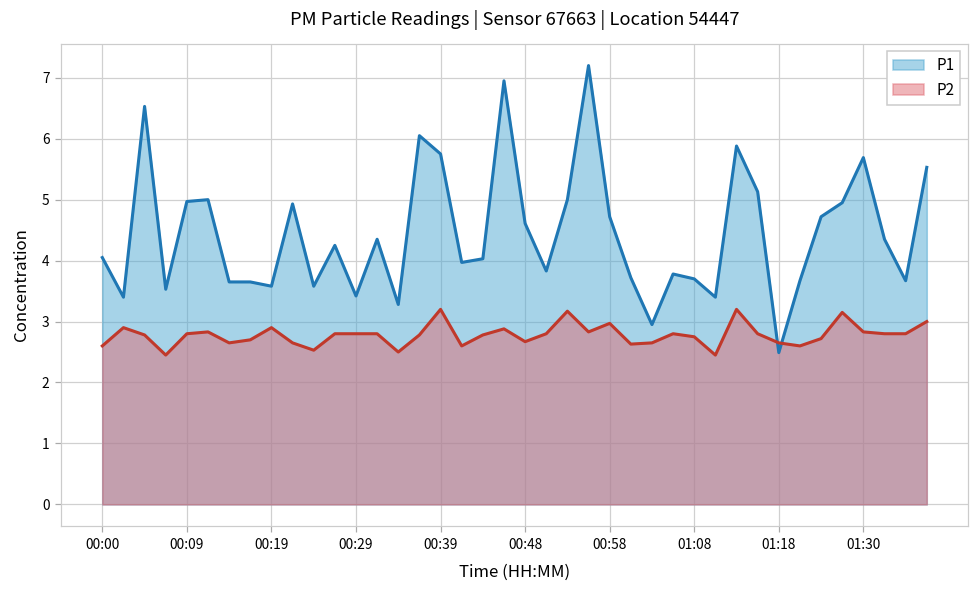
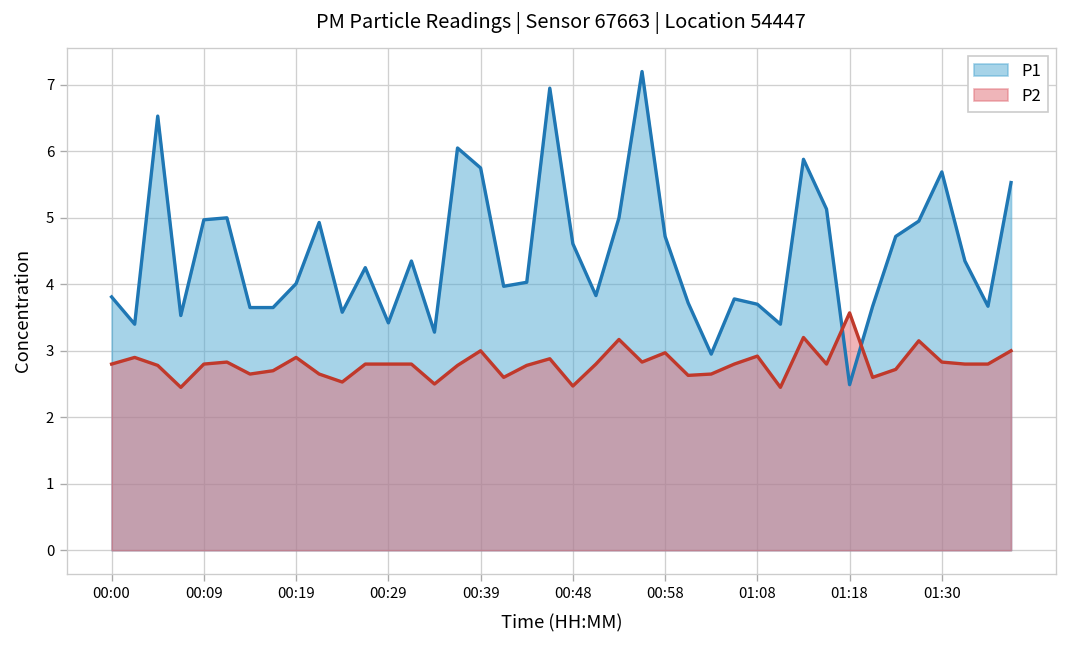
  {
    "P1": {
-     "00:00": 4.1,
+     "00:00": 3.8,
      "00:09": 5.0,
-     "00:19": 3.6,
+     "00:19": 4.0,
      "00:29": 3.4,
      "00:39": 5.8,
      "00:48": 4.6,
      "00:58": 4.7,
      "01:08": 3.7,
      "01:18": 2.5,
      "01:30": 5.7
    },
    "P2": {
-     "00:00": 2.6,
+     "00:00": 2.8,
      "00:09": 2.8,
      "00:19": 2.9,
      "00:29": 2.8,
-     "00:39": 3.2,
-     "00:48": 2.7,
+     "00:39": 3.0,
+     "00:48": 2.5,
      "00:58": 3.0,
-     "01:08": 2.8,
-     "01:18": 2.7,
+     "01:08": 2.9,
+     "01:18": 3.6,
      "01:30": 2.8
    }
  }
